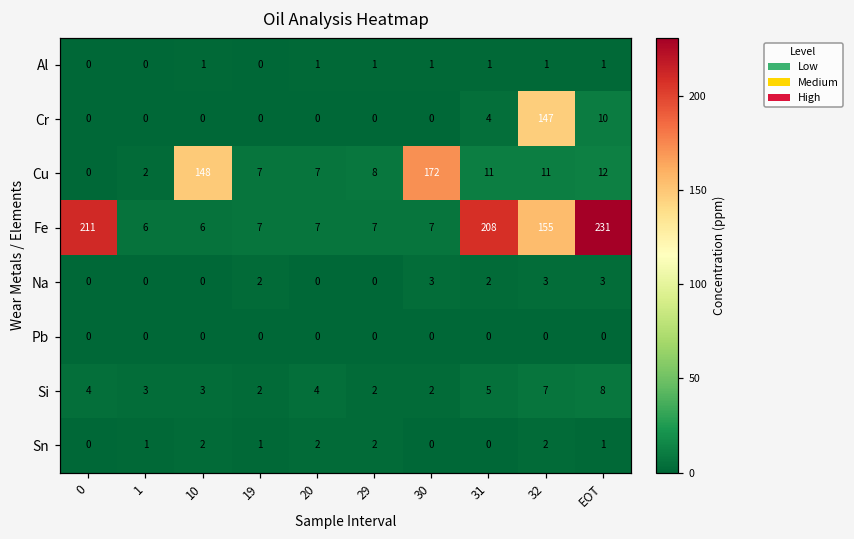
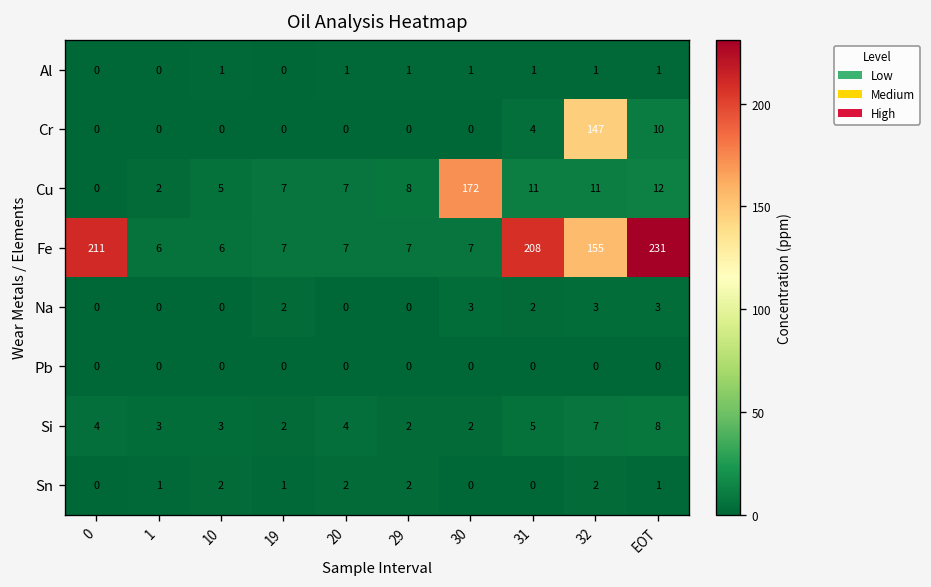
  {
    "Al": {
      "0": 0,
      "1": 0,
      "10": 1,
      "19": 0,
      "20": 1,
      "29": 1,
      "30": 1,
      "31": 1,
      "32": 1,
      "EOT": 1
    },
    "Cr": {
      "0": 0,
      "1": 0,
      "10": 0,
      "19": 0,
      "20": 0,
      "29": 0,
      "30": 0,
      "31": 4,
      "32": 147,
      "EOT": 10
    },
    "Cu": {
      "0": 0,
      "1": 2,
-     "10": 148,
+     "10": 5,
      "19": 7,
      "20": 7,
      "29": 8,
      "30": 172,
      "31": 11,
      "32": 11,
      "EOT": 12
    },
    "Fe": {
      "0": 211,
      "1": 6,
      "10": 6,
      "19": 7,
      "20": 7,
      "29": 7,
      "30": 7,
      "31": 208,
      "32": 155,
      "EOT": 231
    },
    "Na": {
      "0": 0,
      "1": 0,
      "10": 0,
      "19": 2,
      "20": 0,
      "29": 0,
      "30": 3,
      "31": 2,
      "32": 3,
      "EOT": 3
    },
    "Pb": {
      "0": 0,
      "1": 0,
      "10": 0,
      "19": 0,
      "20": 0,
      "29": 0,
      "30": 0,
      "31": 0,
      "32": 0,
      "EOT": 0
    },
    "Si": {
      "0": 4,
      "1": 3,
      "10": 3,
      "19": 2,
      "20": 4,
      "29": 2,
      "30": 2,
      "31": 5,
      "32": 7,
      "EOT": 8
    },
    "Sn": {
      "0": 0,
      "1": 1,
      "10": 2,
      "19": 1,
      "20": 2,
      "29": 2,
      "30": 0,
      "31": 0,
      "32": 2,
      "EOT": 1
    }
  }
